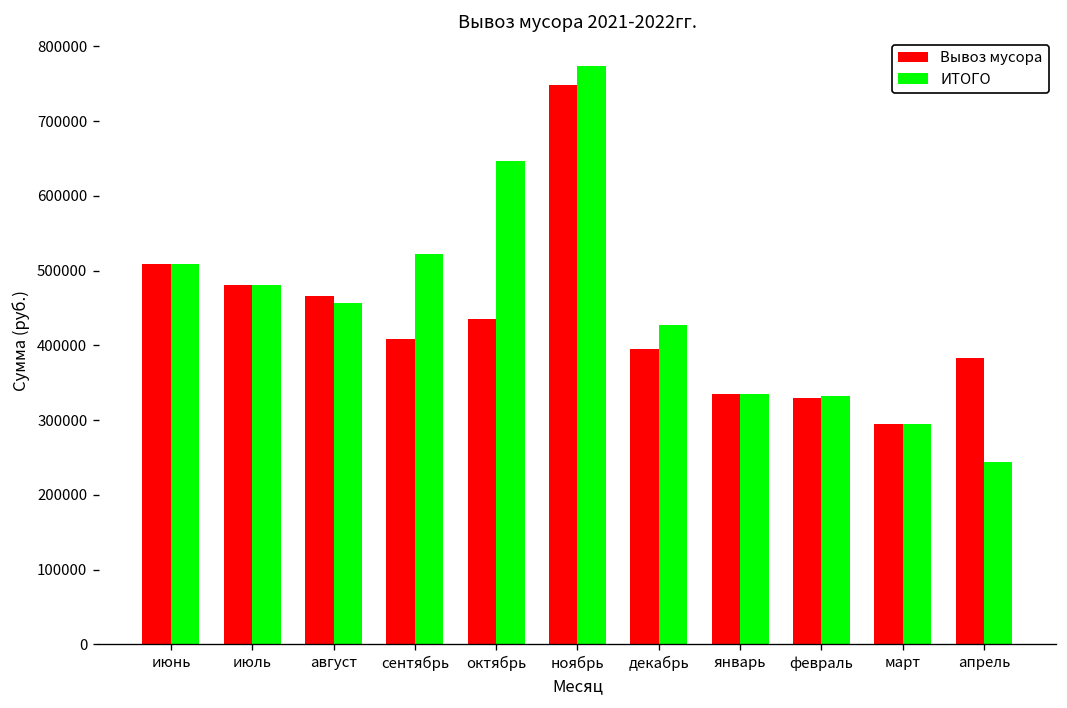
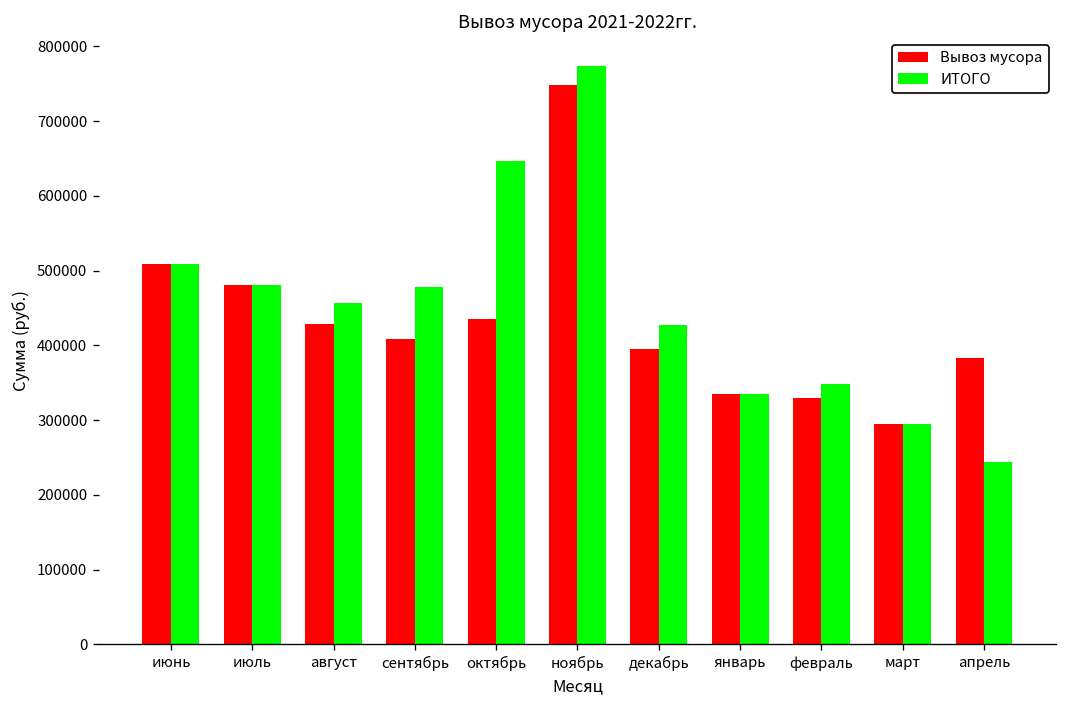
  {
    "Вывоз мусора": {
      "июнь": 510000,
      "июль": 480000,
-     "август": 470000,
+     "август": 430000,
      "сентябрь": 410000,
      "октябрь": 440000,
      "ноябрь": 750000,
      "декабрь": 400000,
      "январь": 340000,
      "февраль": 330000,
      "март": 300000,
      "апрель": 380000
    },
    "ИТОГО": {
      "июнь": 510000,
      "июль": 480000,
      "август": 460000,
-     "сентябрь": 520000,
+     "сентябрь": 480000,
      "октябрь": 650000,
      "ноябрь": 770000,
      "декабрь": 430000,
      "январь": 340000,
-     "февраль": 330000,
+     "февраль": 350000,
      "март": 300000,
      "апрель": 240000
    }
  }
